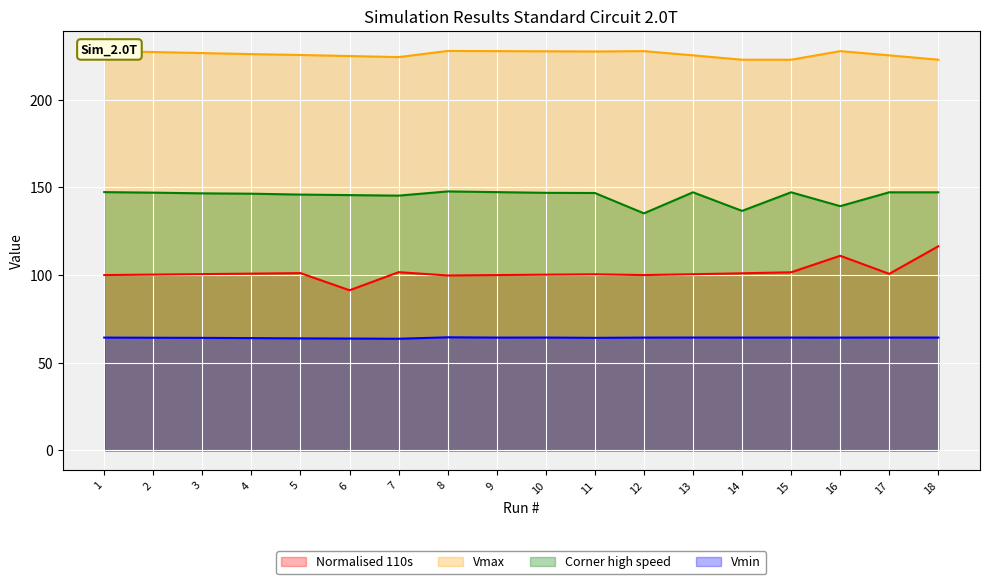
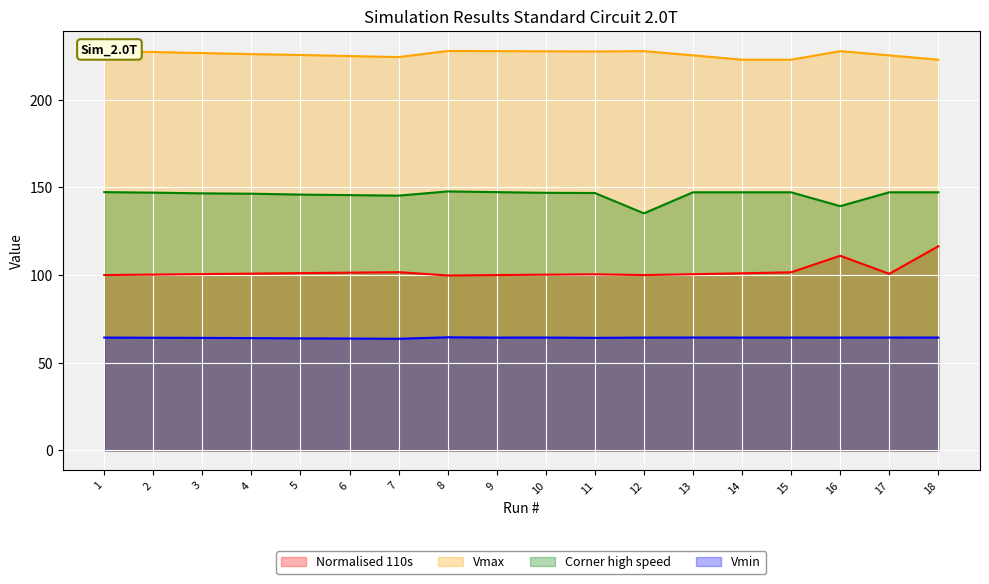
  {
    "Normalised 110s": {
      "1": 100,
      "2": 100,
      "3": 101,
      "4": 101,
      "5": 101,
-     "6": 91,
+     "6": 101,
      "7": 102,
      "8": 100,
      "9": 100,
      "10": 100,
      "11": 100,
      "12": 100,
      "13": 100,
      "14": 101,
      "15": 102,
      "16": 111,
      "17": 101,
      "18": 116
    },
    "Vmax": {
      "2": 227,
      "3": 227,
      "4": 226,
      "5": 226,
      "6": 225,
      "7": 224,
      "8": 228,
      "9": 228,
      "10": 228,
      "11": 228,
      "12": 228,
      "13": 225,
      "14": 223,
      "15": 223,
      "16": 228,
      "17": 225,
      "18": 223
    },
    "Corner high speed": {
      "1": 147,
      "2": 147,
      "3": 147,
      "4": 146,
      "5": 146,
      "6": 146,
      "7": 145,
      "8": 148,
      "9": 147,
      "10": 147,
      "11": 147,
      "12": 135,
      "13": 147,
-     "14": 137,
+     "14": 147,
      "15": 147,
      "16": 139,
      "17": 147,
      "18": 147
    },
    "Vmin": {
      "1": 64,
      "2": 64,
      "3": 64,
      "4": 64,
      "5": 64,
      "6": 64,
      "7": 64,
      "8": 65,
      "9": 64,
      "10": 64,
      "11": 64,
      "12": 64,
      "13": 64,
      "14": 64,
      "15": 64,
      "16": 64,
      "17": 64,
      "18": 64
    }
  }
